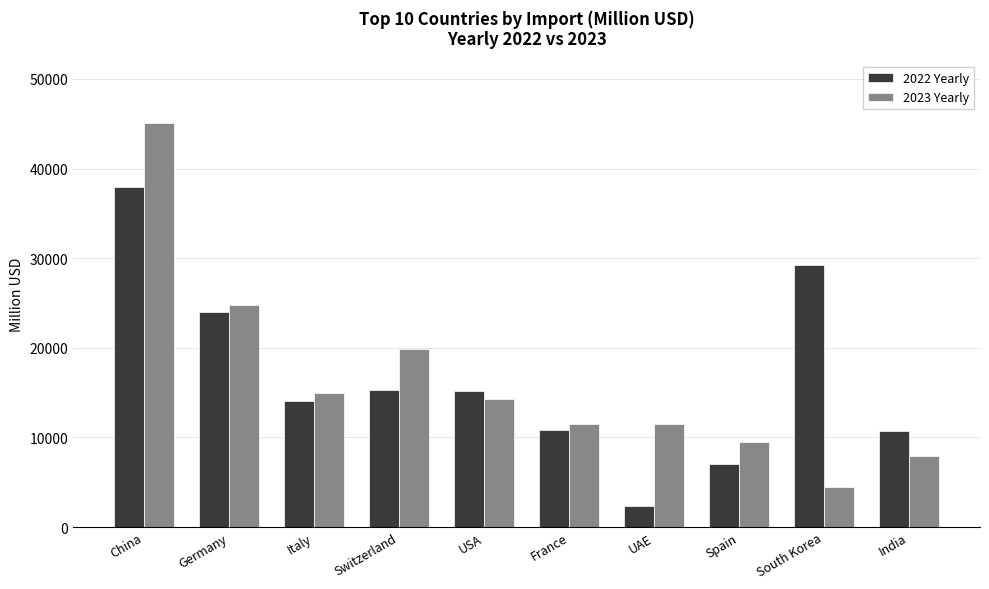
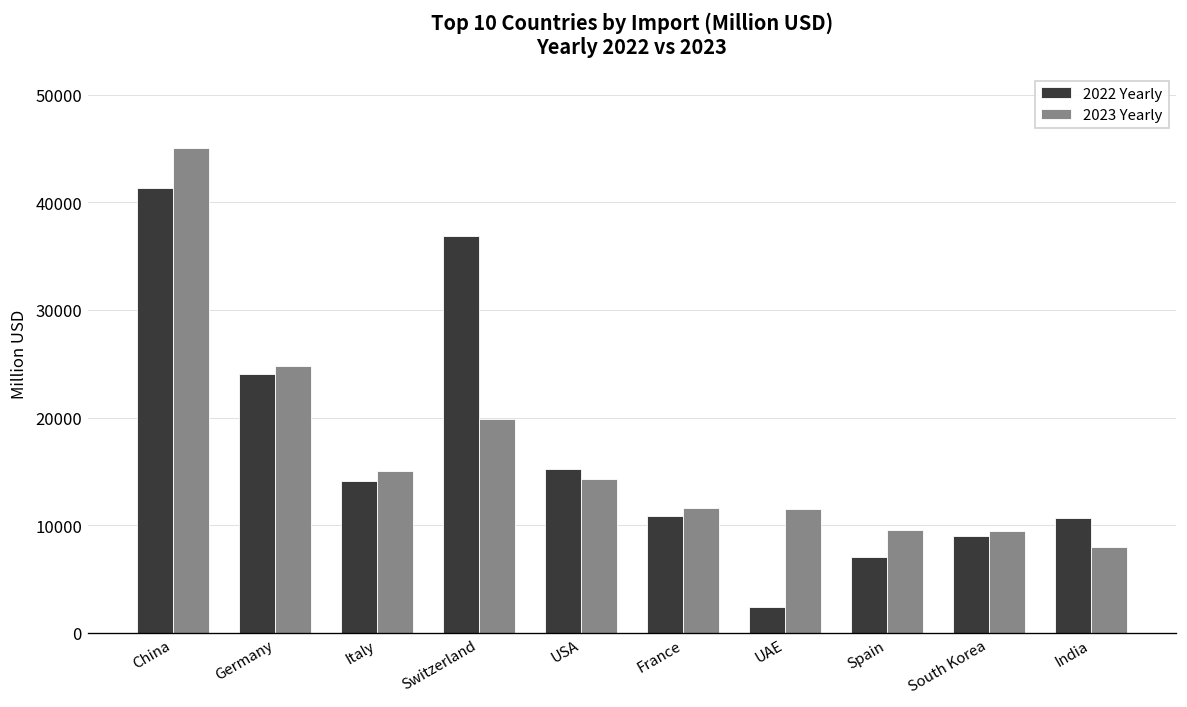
  {
    "2022 Yearly": {
-     "China": 38000,
+     "China": 41000,
      "Germany": 24000,
      "Italy": 14000,
-     "Switzerland": 15000,
+     "Switzerland": 37000,
      "USA": 15000,
      "France": 11000,
      "UAE": 2000,
      "Spain": 7000,
-     "South Korea": 29000,
+     "South Korea": 9000,
      "India": 11000
    },
    "2023 Yearly": {
      "China": 45000,
      "Germany": 25000,
      "Italy": 15000,
      "Switzerland": 20000,
      "USA": 14000,
      "France": 12000,
      "UAE": 12000,
      "Spain": 10000,
-     "South Korea": 5000,
+     "South Korea": 9000,
      "India": 8000
    }
  }
